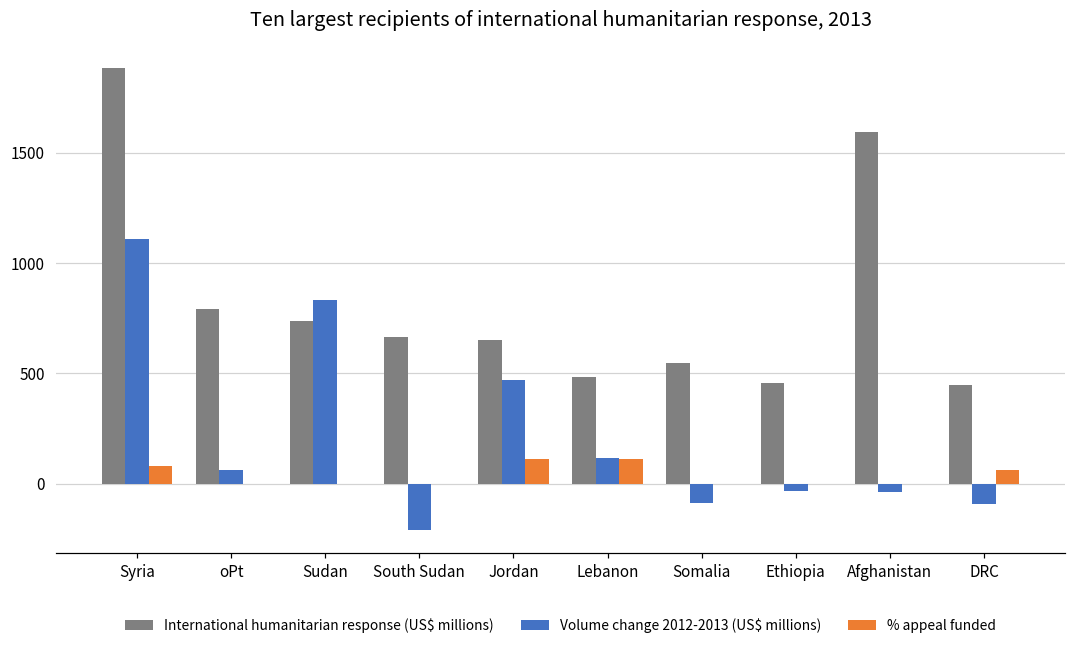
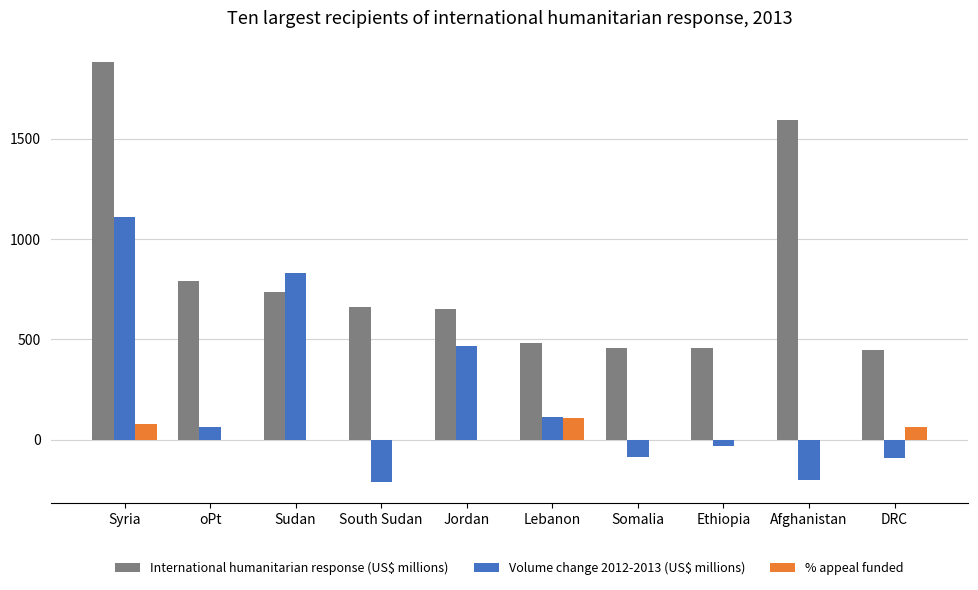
  {
    "International humanitarian response (US$ millions)": {
      "Syria": 1880,
      "oPt": 790,
      "Sudan": 740,
      "South Sudan": 660,
      "Jordan": 650,
      "Lebanon": 480,
-     "Somalia": 550,
+     "Somalia": 460,
      "Ethiopia": 460,
      "Afghanistan": 1600,
      "DRC": 450
    },
    "Volume change 2012-2013 (US$ millions)": {
      "Syria": 1110,
      "oPt": 60,
      "Sudan": 830,
      "South Sudan": -210,
      "Jordan": 470,
      "Lebanon": 120,
      "Somalia": -90,
      "Ethiopia": -30,
-     "Afghanistan": -40,
+     "Afghanistan": -200,
      "DRC": -90
    },
    "% appeal funded": {
      "Syria": 80,
-     "Jordan": 110,
+     "Jordan": 0,
      "Lebanon": 110,
      "Ethiopia": 0,
      "DRC": 60
    }
  }
